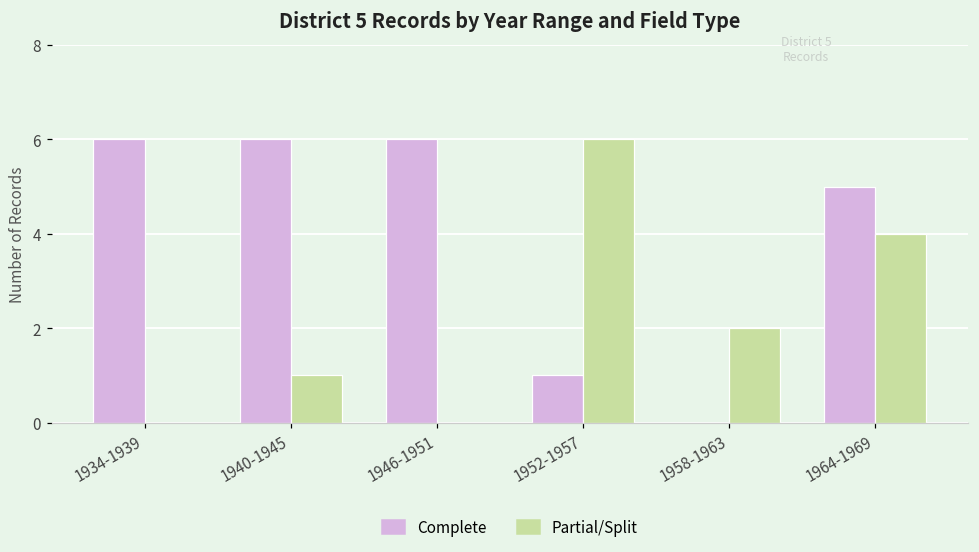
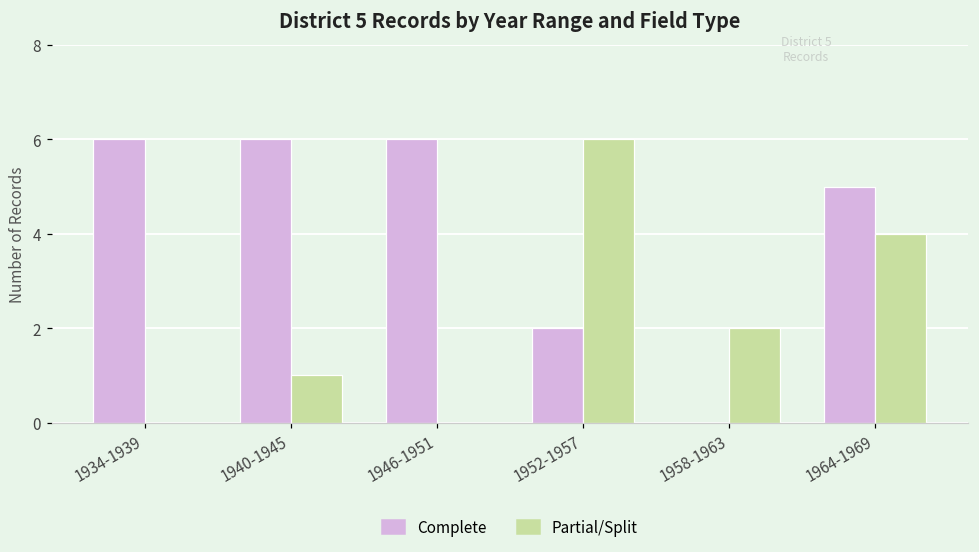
  {
    "Complete": {
      "1934-1939": 6,
      "1940-1945": 6,
      "1946-1951": 6,
-     "1952-1957": 1,
+     "1952-1957": 2,
      "1958-1963": 0,
      "1964-1969": 5
    },
    "Partial/Split": {
      "1934-1939": 0,
      "1940-1945": 1,
      "1946-1951": 0,
      "1952-1957": 6,
      "1958-1963": 2,
      "1964-1969": 4
    }
  }
